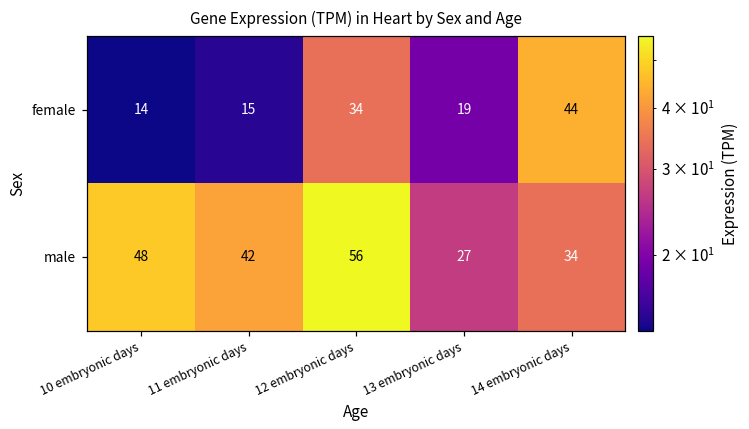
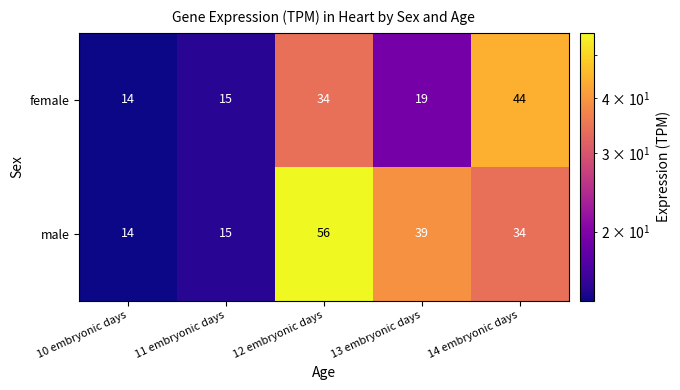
  {
    "female": {
      "10 embryonic days": 14,
      "11 embryonic days": 15,
      "12 embryonic days": 34,
      "13 embryonic days": 19,
      "14 embryonic days": 44
    },
    "male": {
-     "10 embryonic days": 48,
-     "11 embryonic days": 42,
+     "10 embryonic days": 14,
+     "11 embryonic days": 15,
      "12 embryonic days": 56,
-     "13 embryonic days": 27,
+     "13 embryonic days": 39,
      "14 embryonic days": 34
    }
  }
